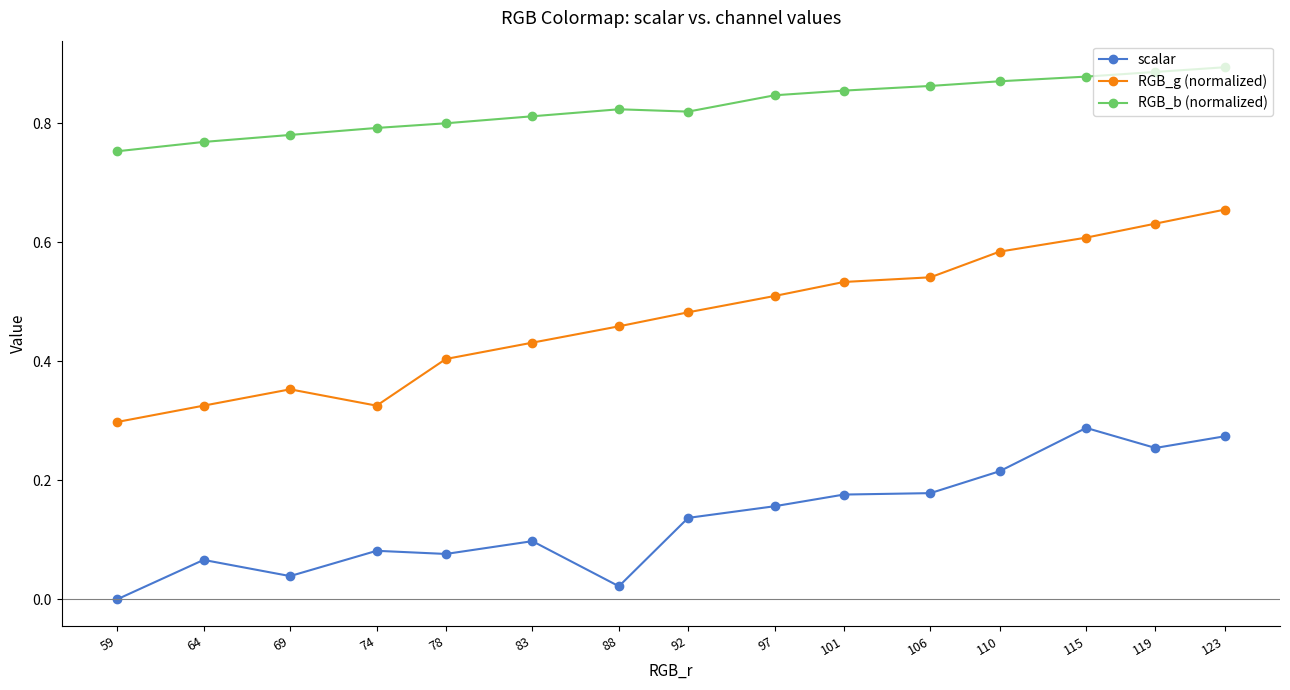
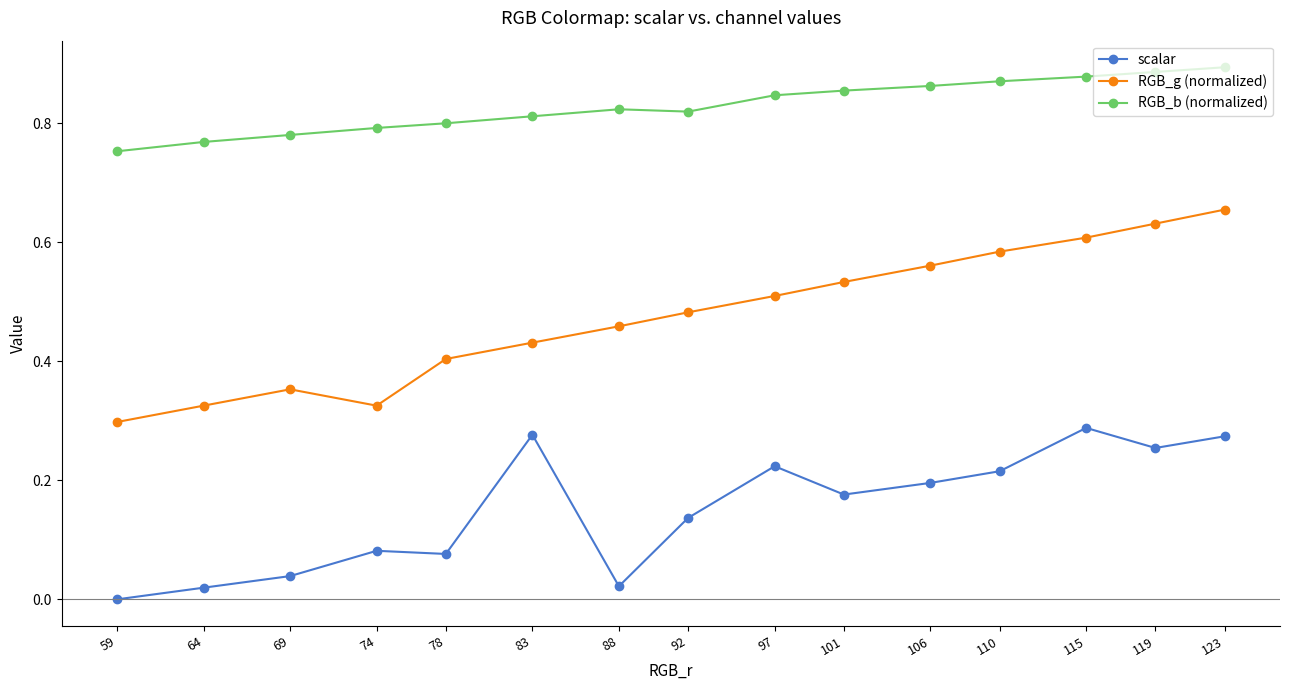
  {
    "scalar": {
      "59": 0.00,
-     "64": 0.07,
+     "64": 0.02,
      "69": 0.04,
      "74": 0.08,
      "78": 0.08,
-     "83": 0.10,
+     "83": 0.28,
      "88": 0.02,
      "92": 0.14,
-     "97": 0.16,
+     "97": 0.22,
      "101": 0.18,
-     "106": 0.18,
+     "106": 0.20,
      "110": 0.22,
      "115": 0.29,
      "119": 0.25,
      "123": 0.27
    },
    "RGB_g (normalized)": {
      "59": 0.30,
      "64": 0.33,
      "69": 0.35,
      "74": 0.33,
      "78": 0.40,
      "83": 0.43,
      "88": 0.46,
      "92": 0.48,
      "97": 0.51,
      "101": 0.53,
-     "106": 0.54,
+     "106": 0.56,
      "110": 0.58,
      "115": 0.61,
      "119": 0.63,
      "123": 0.65
    },
    "RGB_b (normalized)": {
      "59": 0.75,
      "64": 0.77,
      "69": 0.78,
      "74": 0.79,
      "78": 0.80,
      "83": 0.81,
      "88": 0.82,
      "92": 0.82,
      "97": 0.85,
      "101": 0.85,
      "106": 0.86,
      "110": 0.87,
      "115": 0.88
    }
  }
